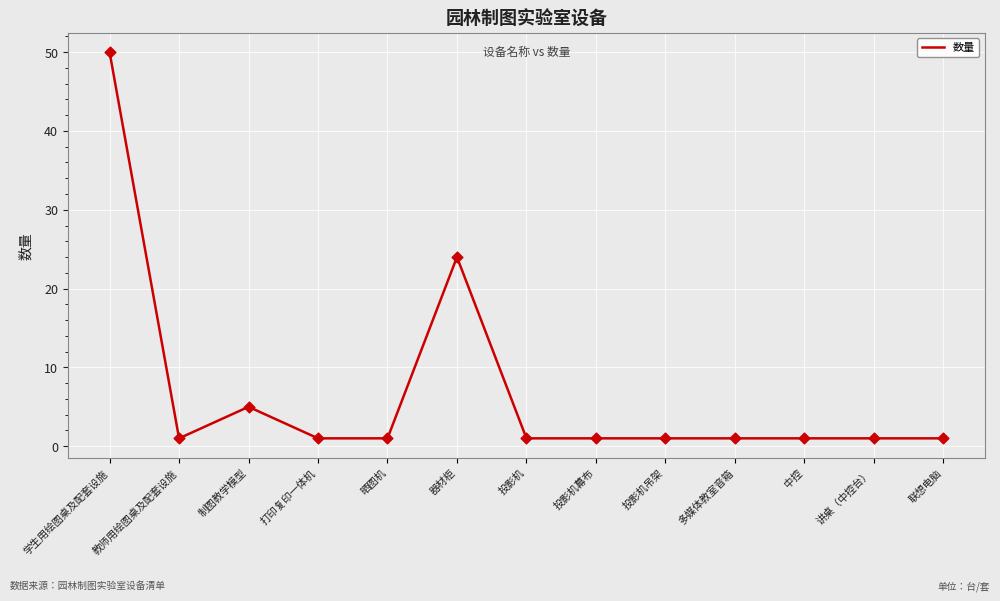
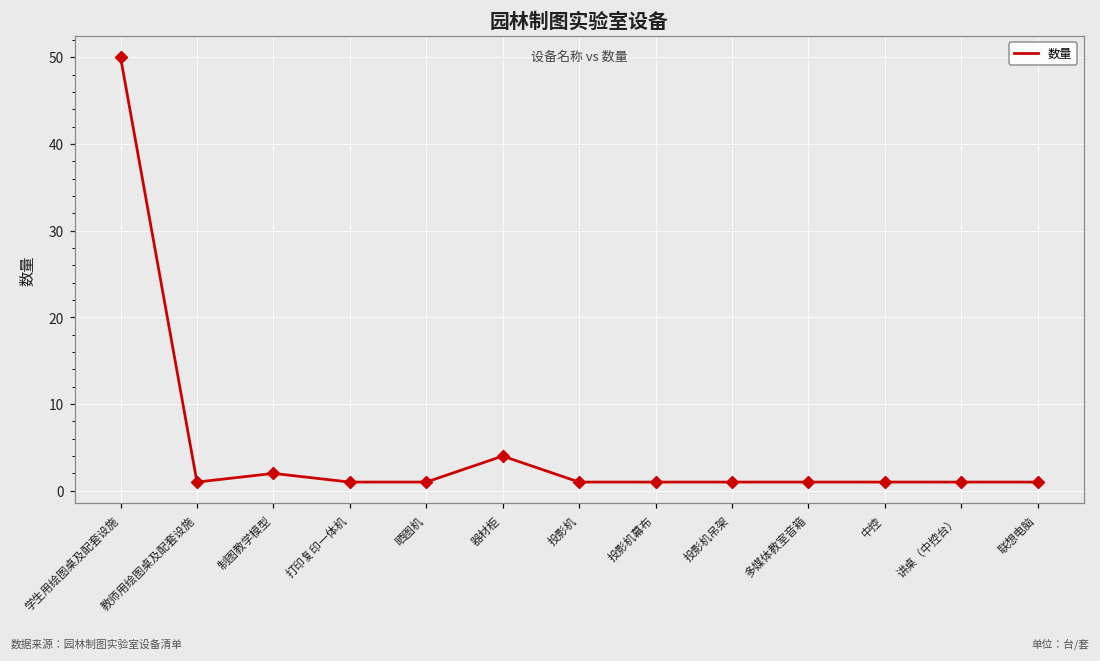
  {
    "学生用绘图桌及配套设施": 50,
    "教师用绘图桌及配套设施": 1,
-   "制图教学模型": 5,
+   "制图教学模型": 2,
    "打印复印一体机": 1,
    "晒图机": 1,
-   "器材柜": 24,
+   "器材柜": 4,
    "投影机": 1,
    "投影机幕布": 1,
    "投影机吊架": 1,
    "多媒体教室音箱": 1,
    "中控": 1,
    "讲桌（中控台）": 1,
    "联想电脑": 1
  }
